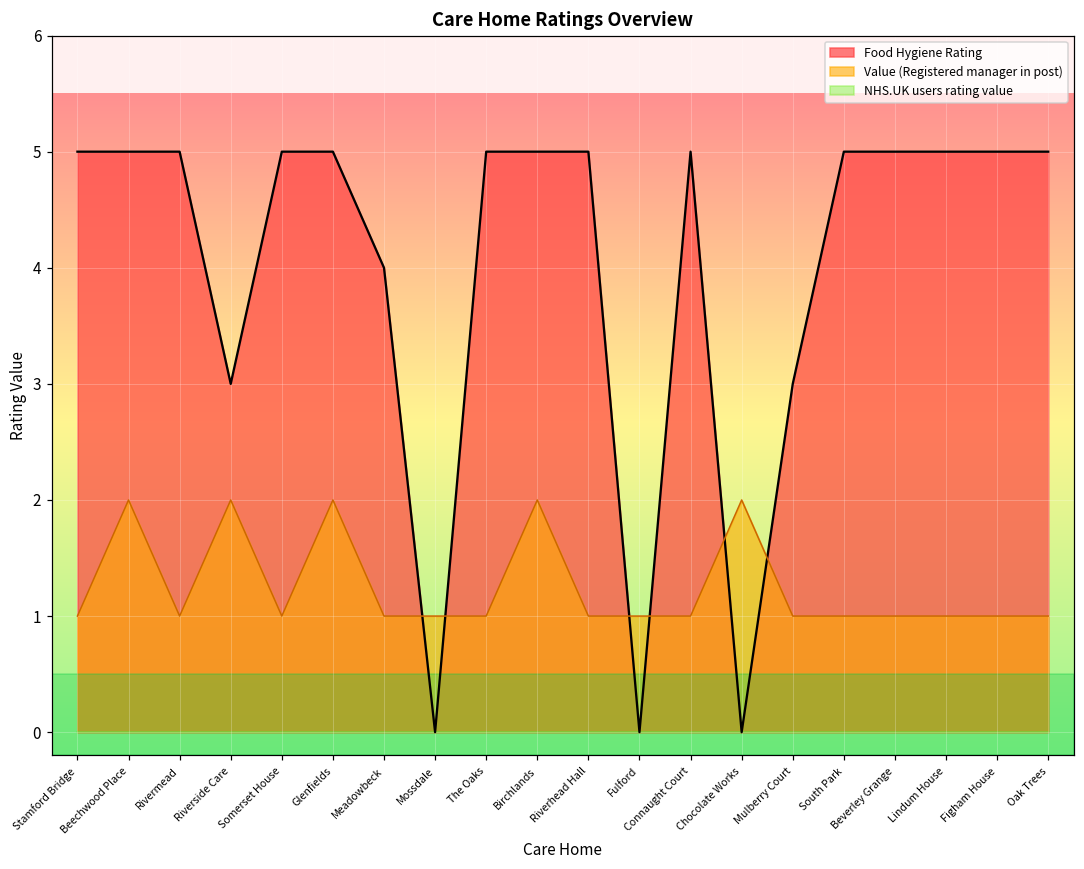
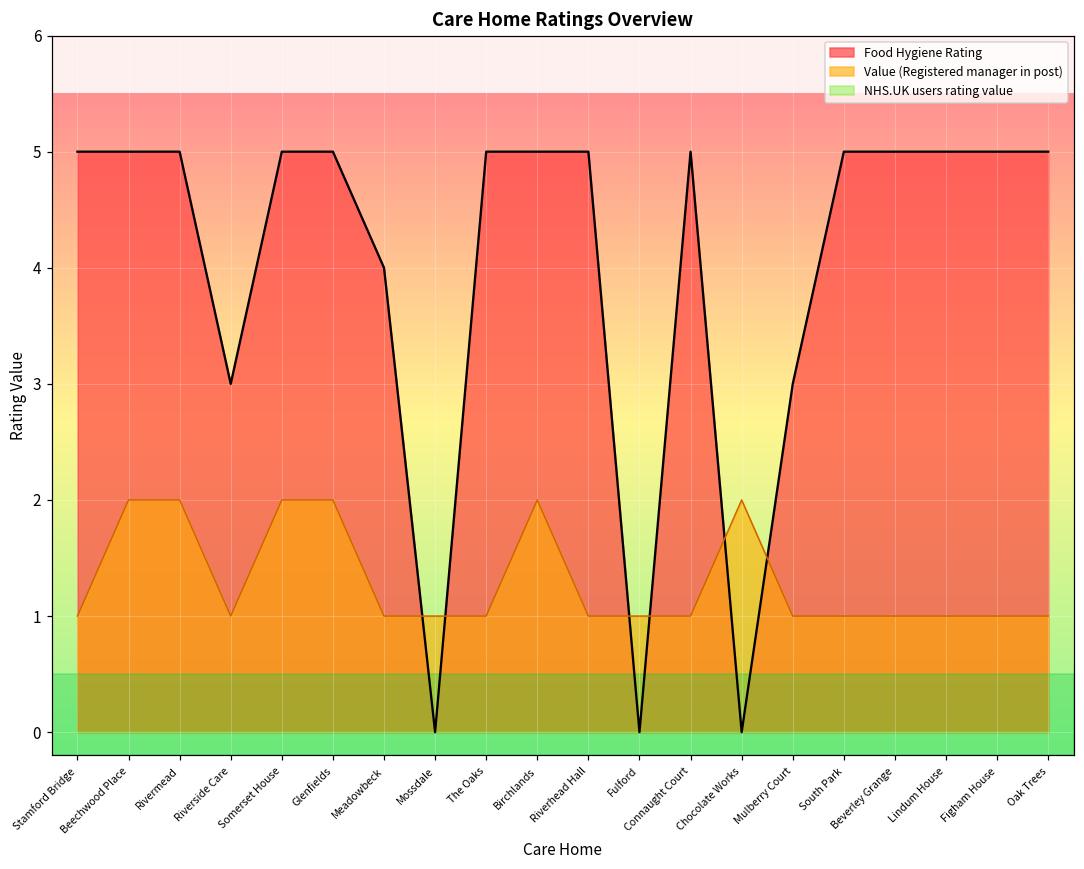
  {
    "Food Hygiene Rating": {
      "Stamford Bridge": 5,
      "Beechwood Place": 5,
      "Rivermead": 5,
      "Riverside Care": 3,
      "Somerset House": 5,
      "Glenfields": 5,
      "Meadowbeck": 4,
      "The Oaks": 5,
      "Birchlands": 5,
      "Riverhead Hall": 5,
      "Connaught Court": 5,
      "Mulberry Court": 3,
      "South Park": 5,
      "Beverley Grange": 5,
      "Lindum House": 5,
      "Figham House": 5,
      "Oak Trees": 5
    },
    "Value (Registered manager in post)": {
      "Stamford Bridge": 1,
      "Beechwood Place": 2,
-     "Rivermead": 1,
-     "Riverside Care": 2,
-     "Somerset House": 1,
+     "Rivermead": 2,
+     "Riverside Care": 1,
+     "Somerset House": 2,
      "Glenfields": 2,
      "Meadowbeck": 1,
      "Mossdale": 1,
      "The Oaks": 1,
      "Birchlands": 2,
      "Riverhead Hall": 1,
      "Fulford": 1,
      "Connaught Court": 1,
      "Chocolate Works": 2,
      "Mulberry Court": 1,
      "South Park": 1,
      "Beverley Grange": 1,
      "Lindum House": 1,
      "Figham House": 1,
      "Oak Trees": 1
    },
    "NHS.UK users rating value": {
      "Stamford Bridge": 0,
      "Beechwood Place": 0,
      "Rivermead": 0,
      "Riverside Care": 0,
      "Somerset House": 0,
      "Glenfields": 0,
      "Meadowbeck": 0,
      "The Oaks": 0,
      "Birchlands": 0,
      "Riverhead Hall": 0,
      "Connaught Court": 0,
      "Mulberry Court": 0,
      "South Park": 0,
      "Beverley Grange": 0,
      "Lindum House": 0,
      "Figham House": 0,
      "Oak Trees": 0
    }
  }
